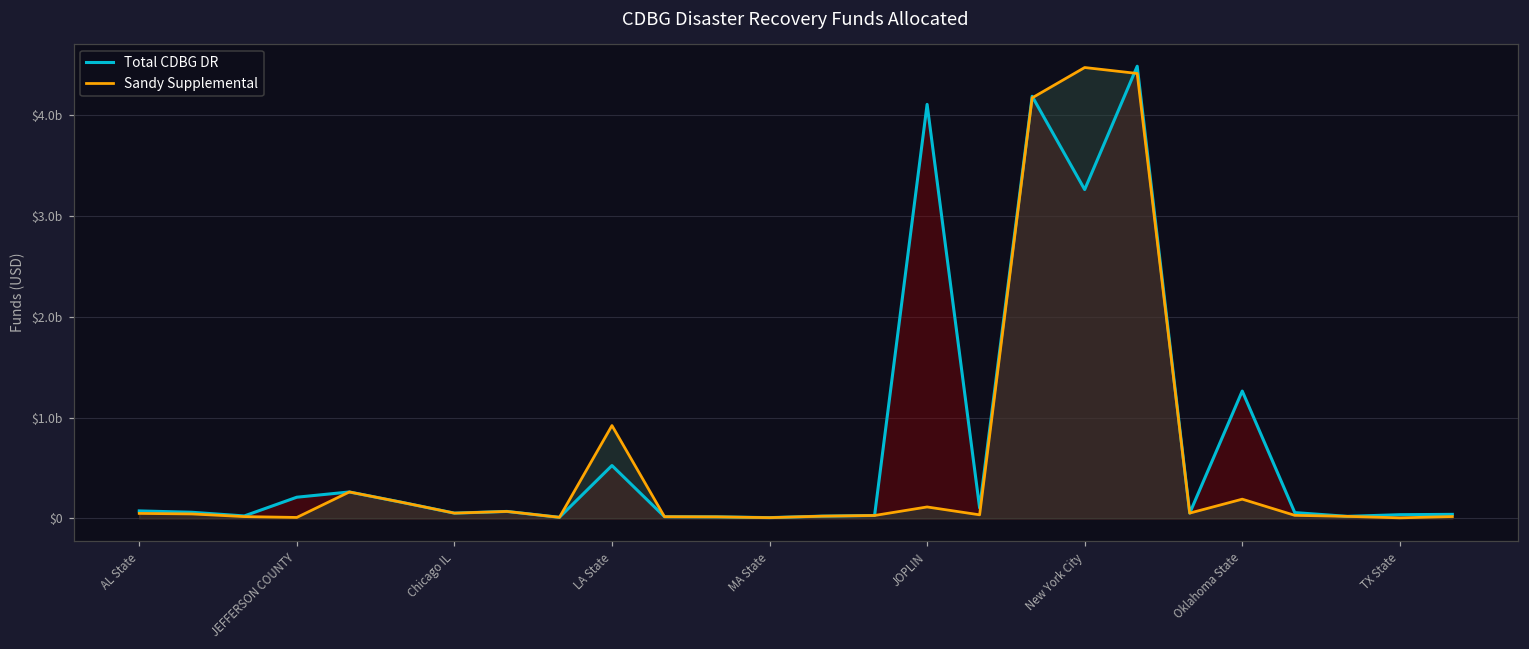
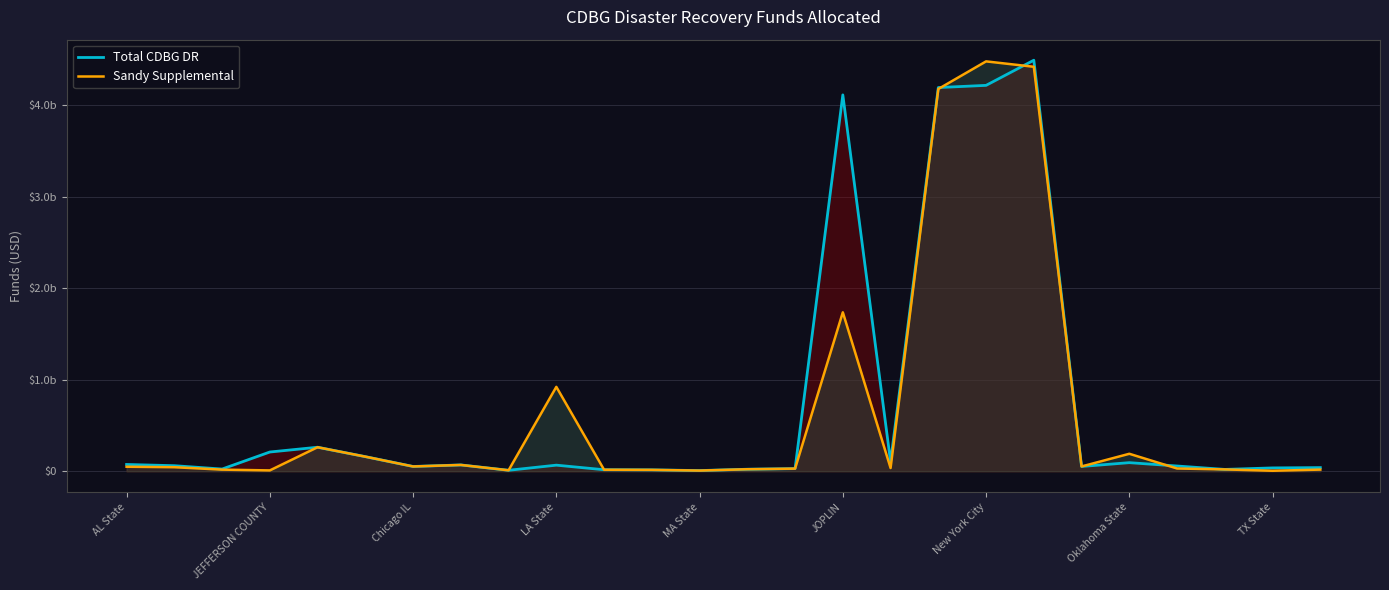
  {
    "Total CDBG DR": {
      "JEFFERSON COUNTY": "$0.2b",
-     "LA State": "$0.5b",
+     "LA State": "$0.1b",
      "JOPLIN": "$4.1b",
-     "New York City": "$3.3b",
-     "Oklahoma State": "$1.3b",
+     "New York City": "$4.2b",
+     "Oklahoma State": "$0.1b",
      "TX State": "$0.0b"
    },
    "Sandy Supplemental": {
      "JEFFERSON COUNTY": "$0.0b",
      "LA State": "$0.9b",
-     "JOPLIN": "$0.1b",
+     "JOPLIN": "$1.7b",
      "New York City": "$4.5b",
      "Oklahoma State": "$0.2b",
      "TX State": "$0.0b"
    }
  }
